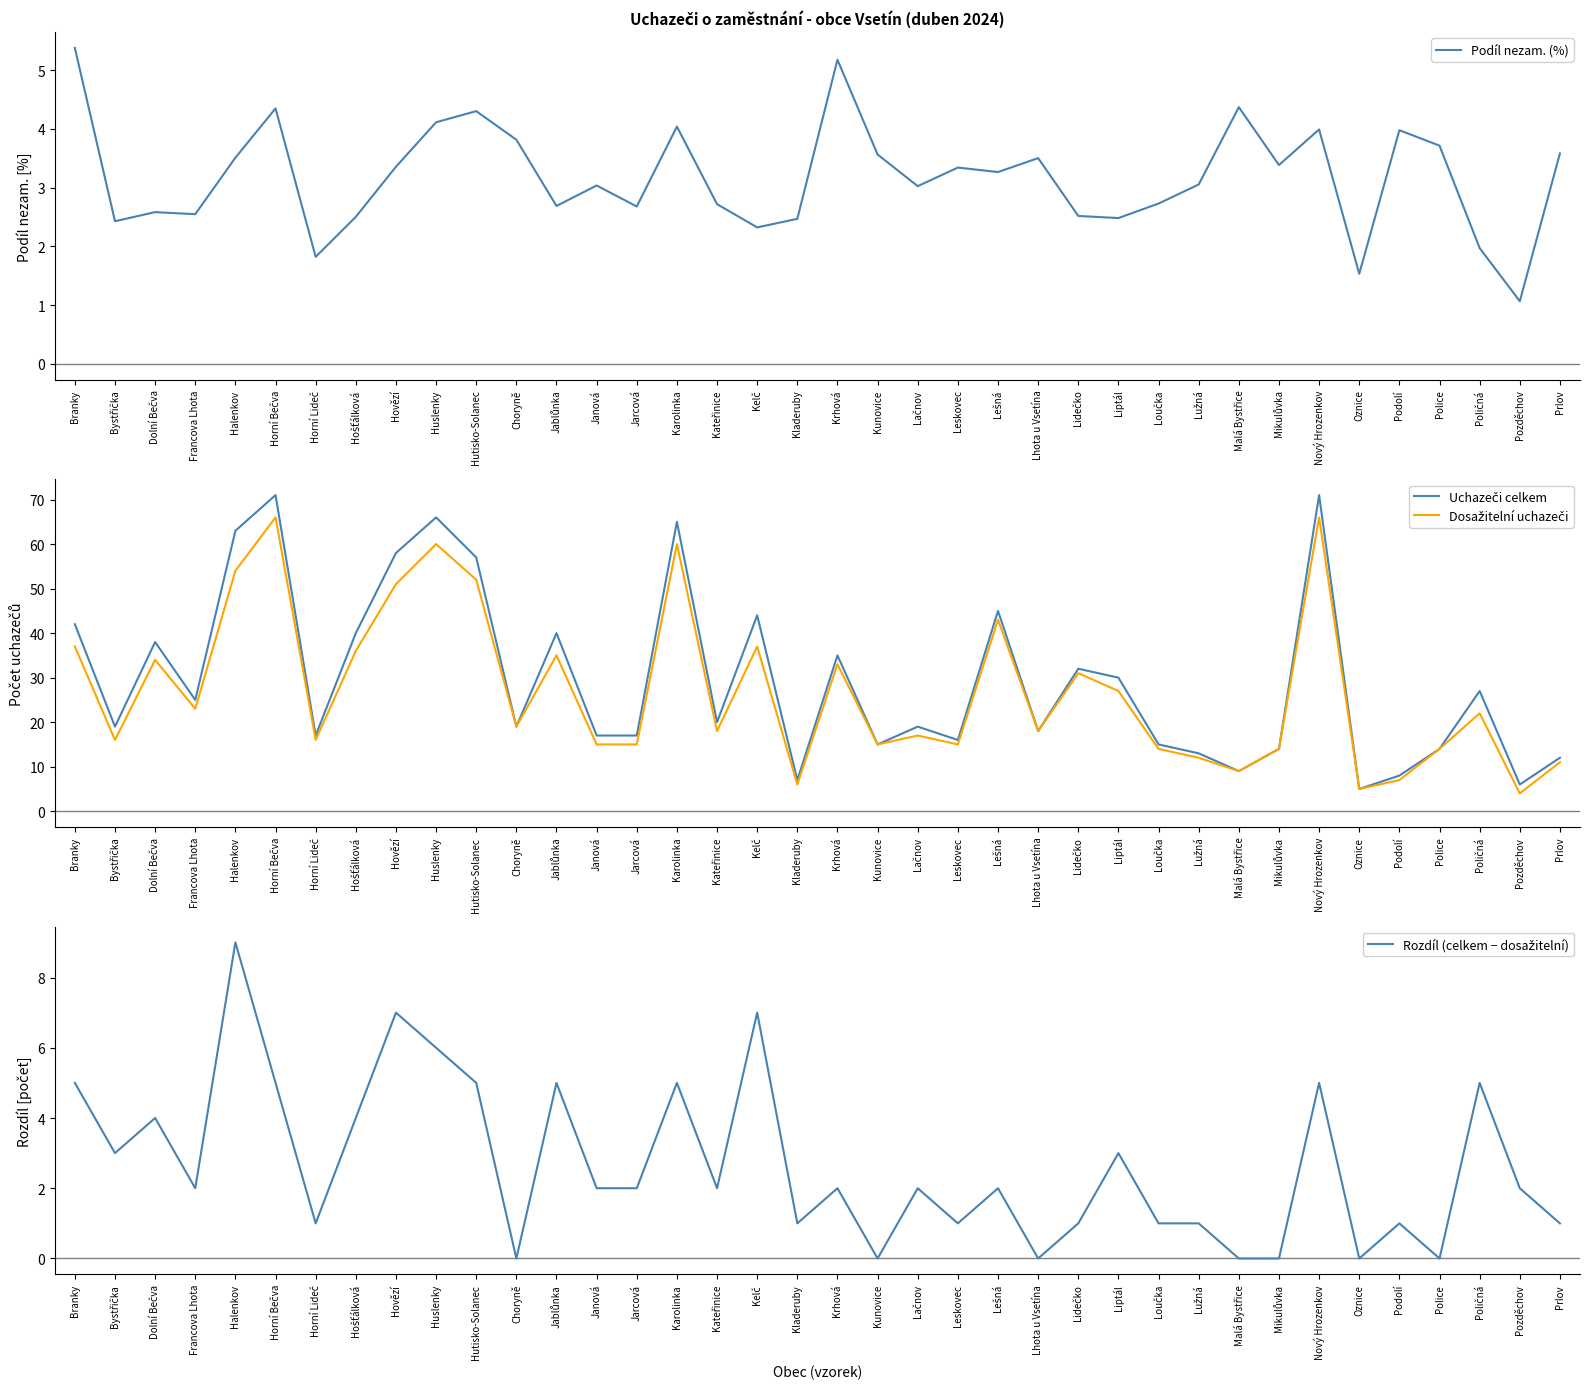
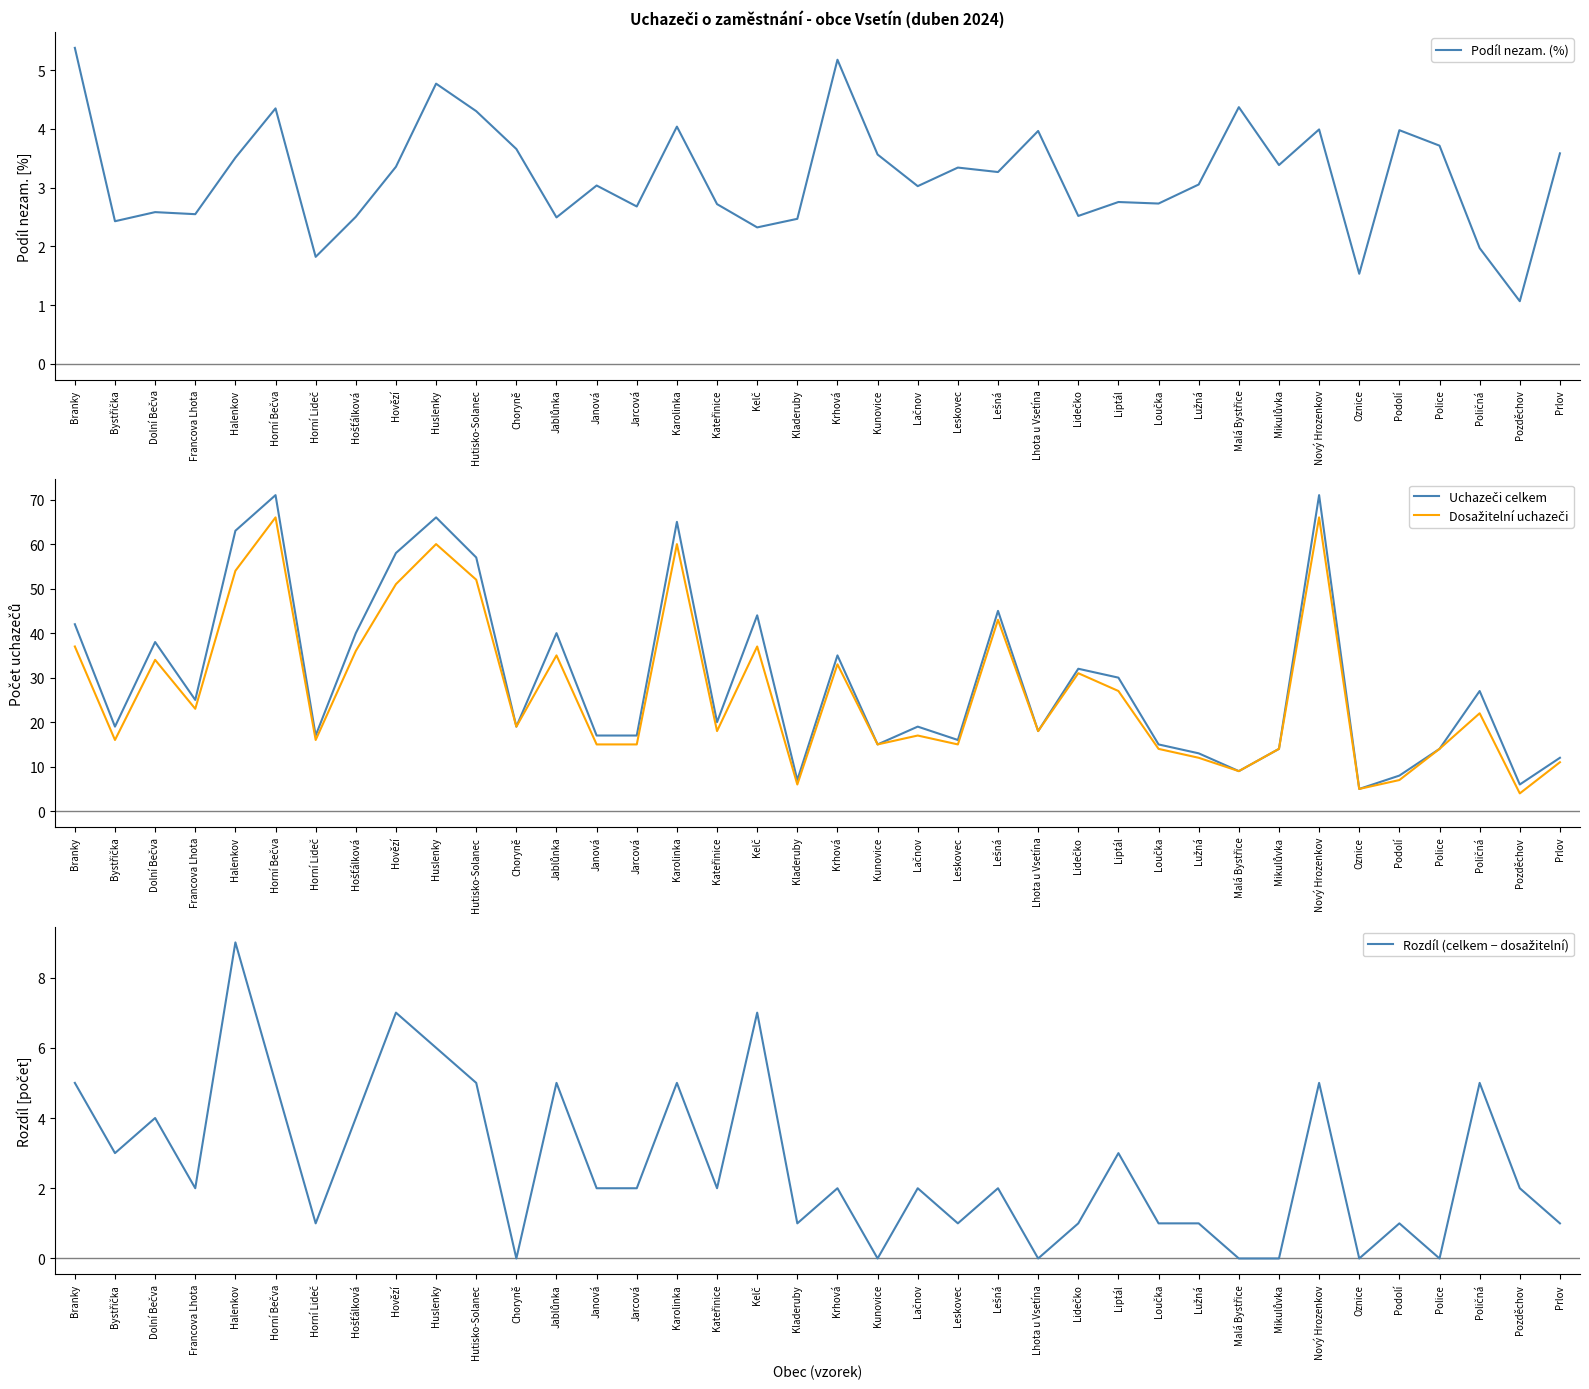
  {
    "Uchazeči o zaměstnání - obce Vsetín (duben 2024)": {
      "Branky": 5.4,
      "Bystřička": 2.4,
      "Dolní Bečva": 2.6,
      "Francova Lhota": 2.5,
      "Halenkov": 3.5,
      "Horní Bečva": 4.3,
      "Horní Lideč": 1.8,
      "Hošťálková": 2.5,
      "Hovězí": 3.4,
-     "Huslenky": 4.1,
+     "Huslenky": 4.8,
      "Hutisko-Solanec": 4.3,
-     "Choryně": 3.8,
-     "Jablůnka": 2.7,
+     "Choryně": 3.7,
+     "Jablůnka": 2.5,
      "Janová": 3.0,
      "Jarcová": 2.7,
      "Karolinka": 4.0,
      "Kateřinice": 2.7,
      "Kelč": 2.3,
      "Kladeruby": 2.5,
      "Krhová": 5.2,
      "Kunovice": 3.6,
      "Lačnov": 3.0,
      "Leskovec": 3.3,
      "Lešná": 3.3,
-     "Lhota u Vsetína": 3.5,
+     "Lhota u Vsetína": 4.0,
      "Lidečko": 2.5,
-     "Liptál": 2.5,
+     "Liptál": 2.8,
      "Loučka": 2.7,
      "Lužná": 3.1,
      "Malá Bystřice": 4.4,
      "Mikulůvka": 3.4,
      "Nový Hrozenkov": 4.0,
      "Oznice": 1.5,
      "Podolí": 4.0,
      "Police": 3.7,
      "Poličná": 2.0,
      "Pozděchov": 1.1,
      "Prlov": 3.6
    }
  }
